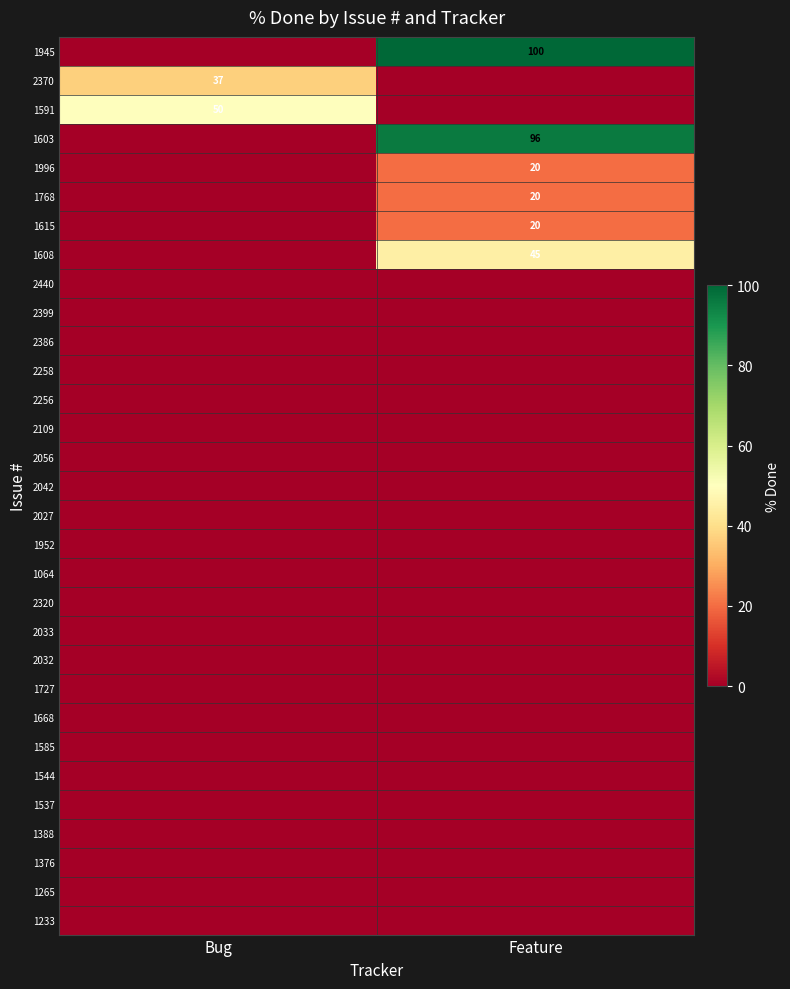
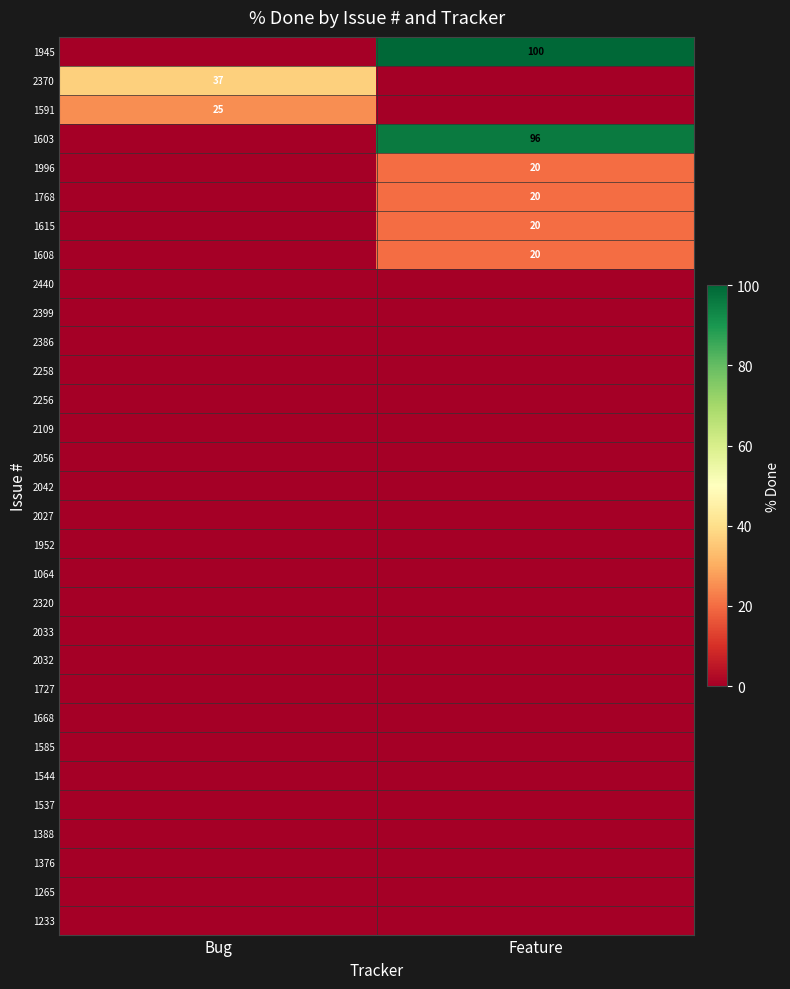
  {
    "1945": {
      "Feature": 100
    },
    "2370": {
      "Bug": 37
    },
    "1591": {
-     "Bug": 50
+     "Bug": 25
    },
    "1603": {
      "Feature": 96
    },
    "1996": {
      "Feature": 20
    },
    "1768": {
      "Feature": 20
    },
    "1615": {
      "Feature": 20
    },
    "1608": {
-     "Feature": 45
+     "Feature": 20
    }
  }
